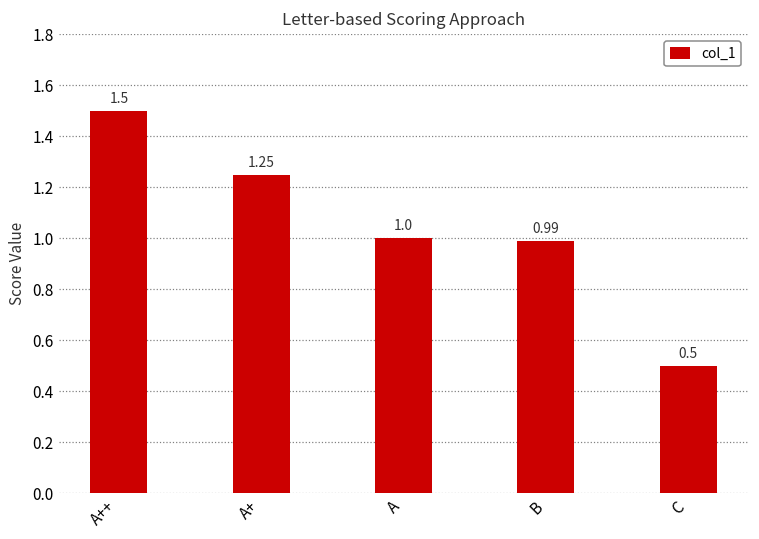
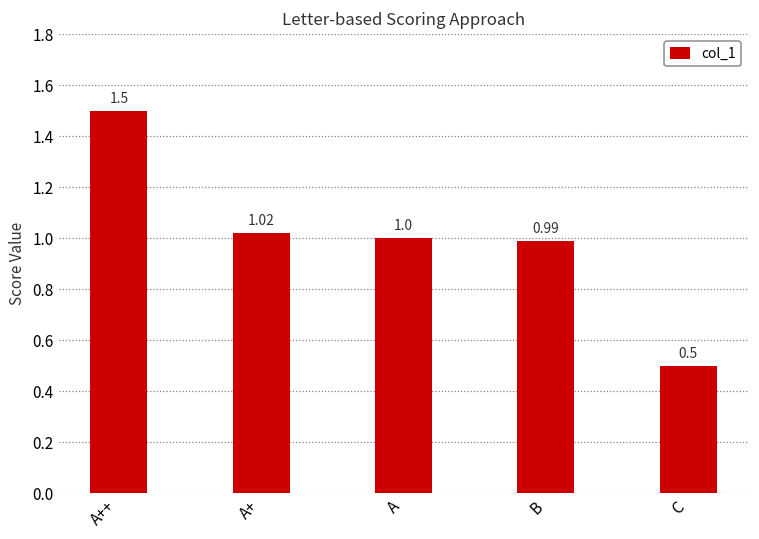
  {
    "A++": 1.5,
-   "A+": 1.25,
+   "A+": 1.02,
    "A": 1.0,
    "B": 0.99,
    "C": 0.5
  }
